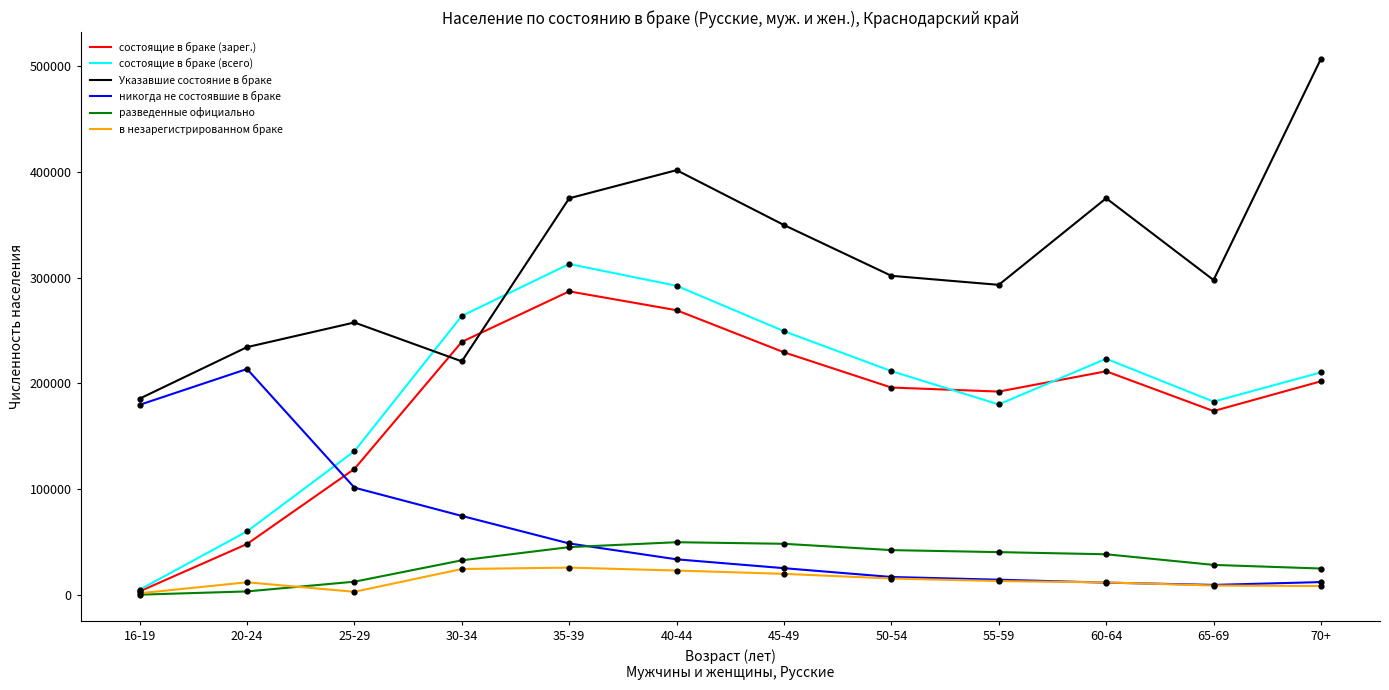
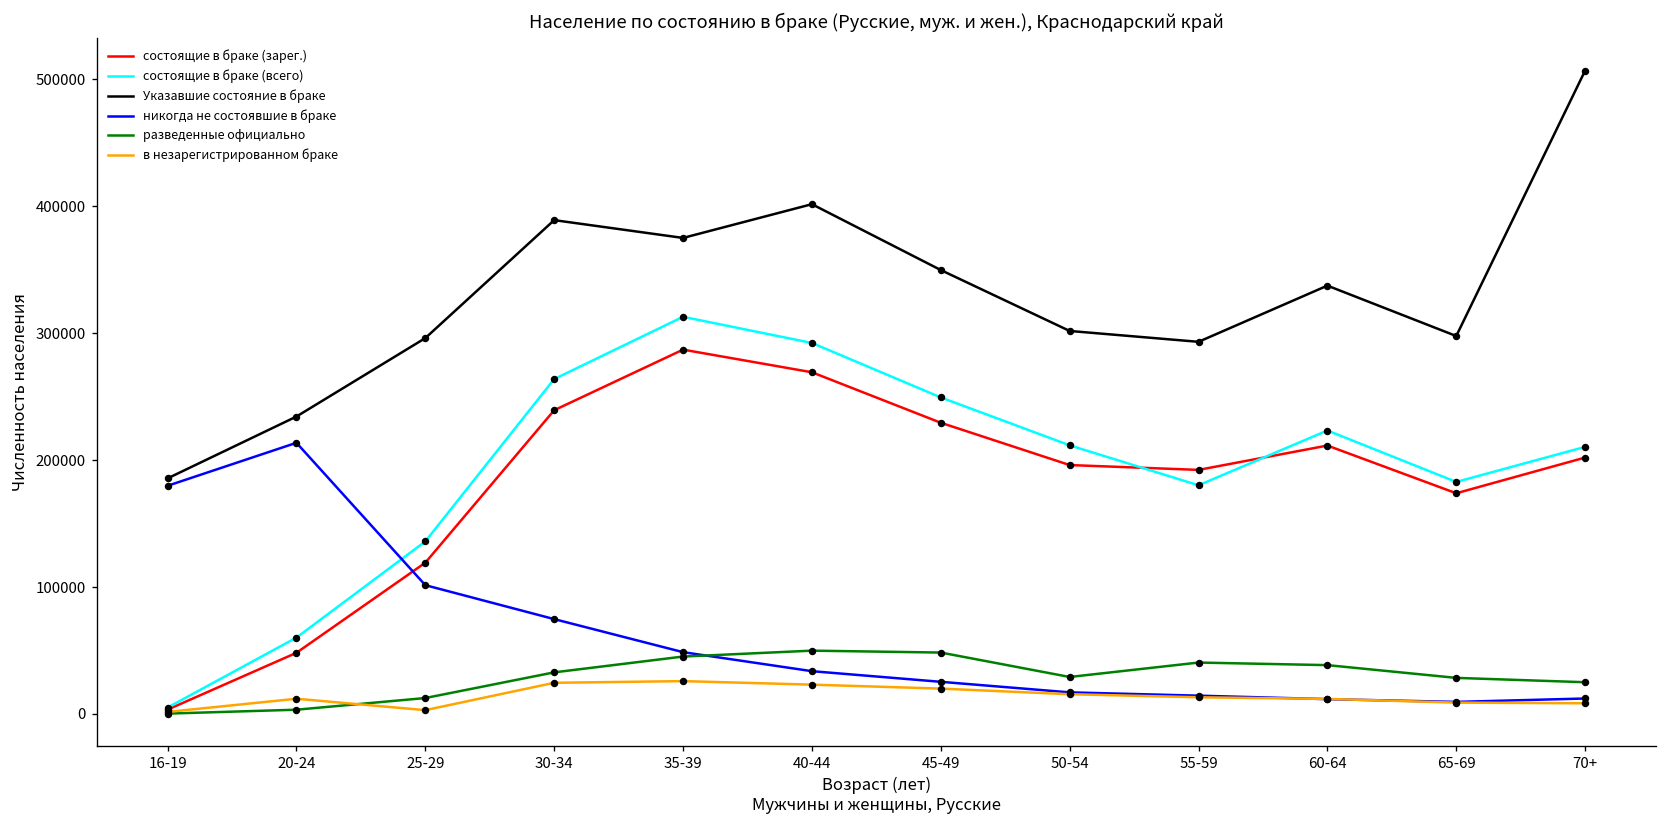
  {
    "состоящие в браке (зарег.)": {
      "20-24": 48000,
      "25-29": 119000,
      "30-34": 239000,
      "35-39": 287000,
      "40-44": 269000,
      "45-49": 229000,
      "50-54": 196000,
      "55-59": 192000,
      "60-64": 211000,
      "65-69": 174000,
      "70+": 202000
    },
    "состоящие в браке (всего)": {
      "20-24": 60000,
      "25-29": 136000,
      "30-34": 264000,
      "35-39": 313000,
      "40-44": 292000,
      "45-49": 249000,
      "50-54": 212000,
      "55-59": 180000,
      "60-64": 223000,
      "65-69": 183000,
      "70+": 210000
    },
    "Указавшие состояние в браке": {
      "16-19": 186000,
      "20-24": 234000,
-     "25-29": 258000,
-     "30-34": 221000,
+     "25-29": 296000,
+     "30-34": 389000,
      "35-39": 375000,
      "40-44": 402000,
      "45-49": 350000,
      "50-54": 302000,
      "55-59": 293000,
-     "60-64": 375000,
+     "60-64": 337000,
      "65-69": 298000,
      "70+": 507000
    },
    "никогда не состоявшие в браке": {
      "16-19": 180000,
      "20-24": 214000,
      "25-29": 101000,
      "30-34": 75000,
      "35-39": 49000,
      "40-44": 34000,
      "45-49": 25000,
      "70+": 12000
    },
    "разведенные официально": {
      "20-24": 3000,
      "25-29": 13000,
      "30-34": 33000,
      "35-39": 45000,
      "40-44": 50000,
      "45-49": 48000,
-     "50-54": 42000,
+     "50-54": 29000,
      "55-59": 40000,
      "60-64": 38000,
      "65-69": 28000,
      "70+": 25000
    },
    "в незарегистрированном браке": {
      "20-24": 12000,
      "25-29": 3000,
      "30-34": 25000,
      "35-39": 26000,
      "40-44": 23000,
      "45-49": 20000,
      "70+": 8000
    }
  }
